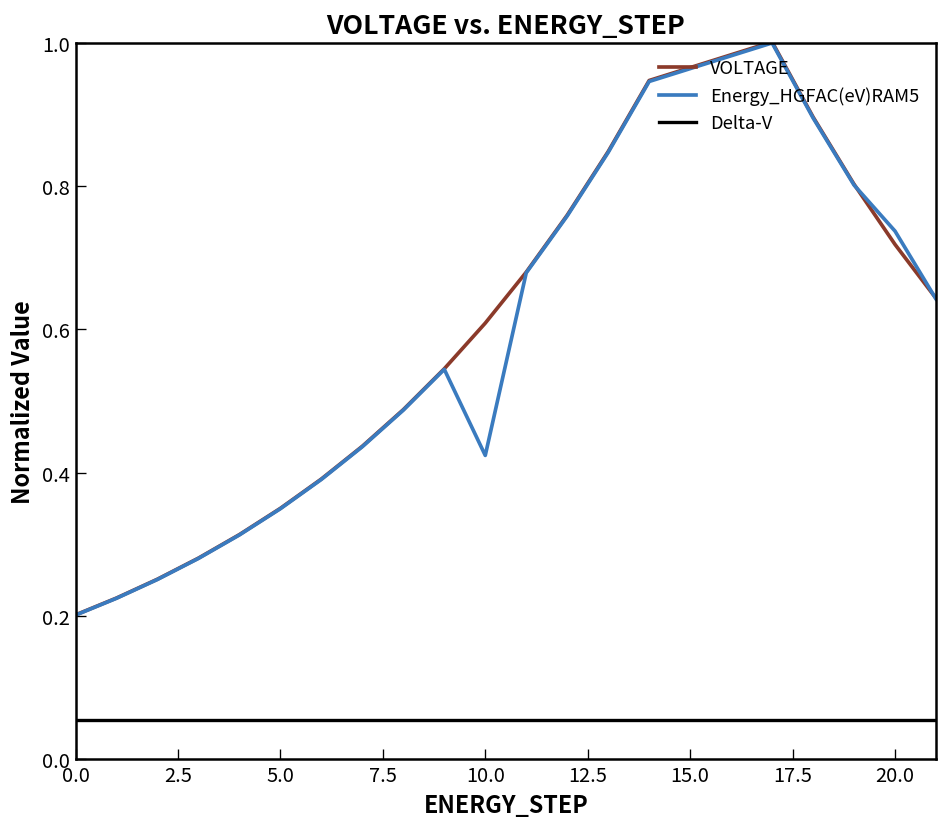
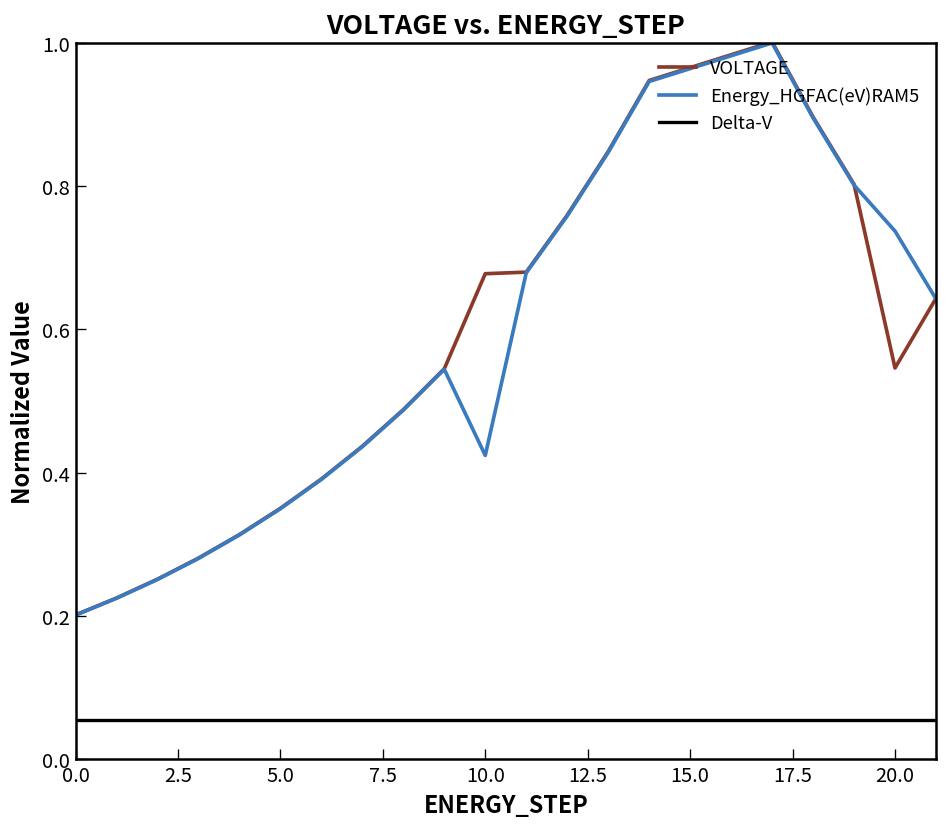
  {
    "VOLTAGE": {
-     "10.0": 0.61,
-     "20.0": 0.72
+     "10.0": 0.68,
+     "20.0": 0.55
    },
    "Energy_HGFAC(eV)RAM5": {
      "10.0": 0.42,
      "20.0": 0.74
    }
  }
